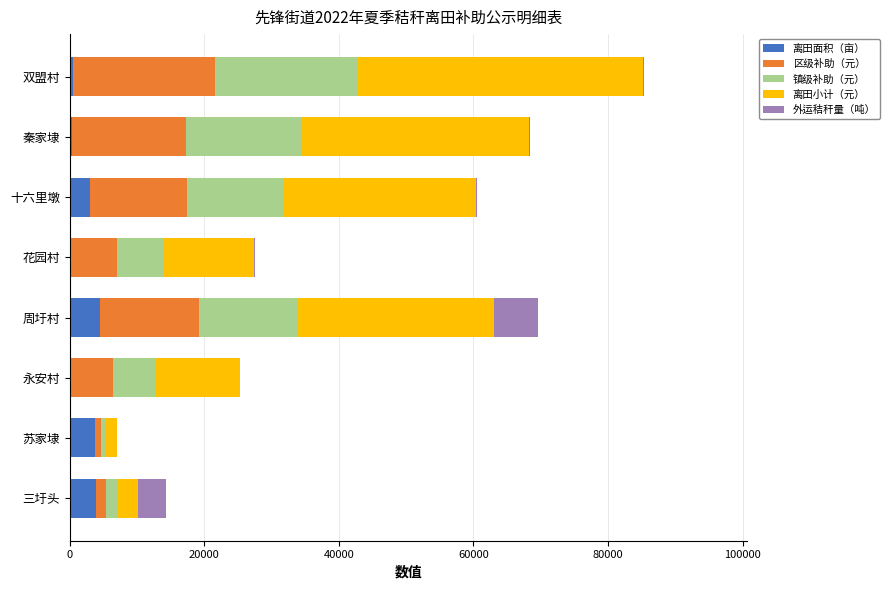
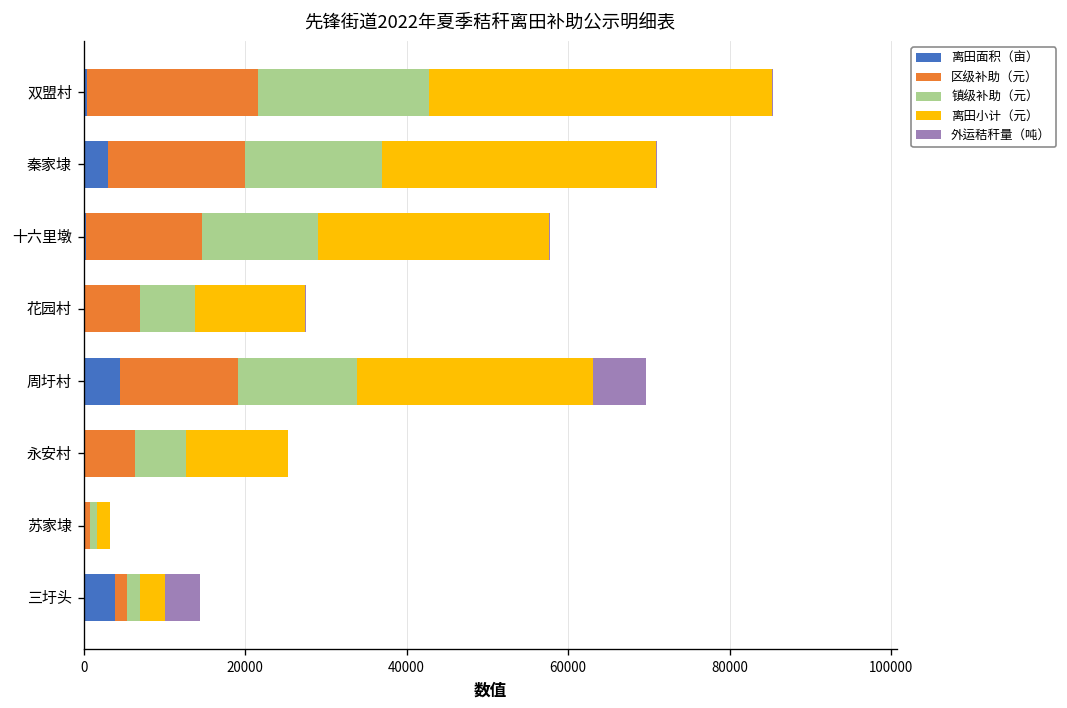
  {
    "离田面积（亩）": {
      "双盟村": 0,
-     "秦家埭": 0,
-     "十六里墩": 3000,
+     "秦家埭": 3000,
+     "十六里墩": 0,
      "周圩村": 5000,
-     "苏家埭": 4000,
+     "苏家埭": 0,
      "三圩头": 4000
    },
    "区级补助（元）": {
      "双盟村": 21000,
      "秦家埭": 17000,
      "十六里墩": 14000,
      "花园村": 7000,
      "周圩村": 15000,
      "永安村": 6000,
      "苏家埭": 1000,
      "三圩头": 2000
    },
    "镇级补助（元）": {
      "双盟村": 21000,
      "秦家埭": 17000,
      "十六里墩": 14000,
      "花园村": 7000,
      "周圩村": 15000,
      "永安村": 6000,
      "苏家埭": 1000,
      "三圩头": 2000
    },
    "离田小计（元）": {
      "双盟村": 42000,
      "秦家埭": 34000,
      "十六里墩": 29000,
      "花园村": 14000,
      "周圩村": 29000,
      "永安村": 13000,
      "苏家埭": 2000,
      "三圩头": 3000
    },
    "外运秸秆量（吨）": {
      "周圩村": 7000,
      "三圩头": 4000
    }
  }
